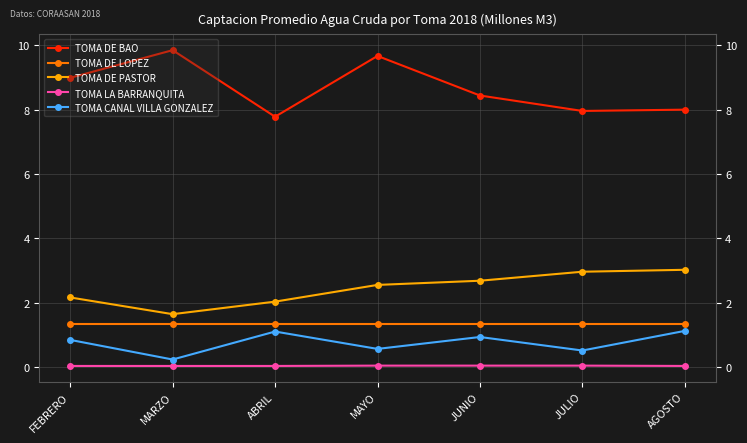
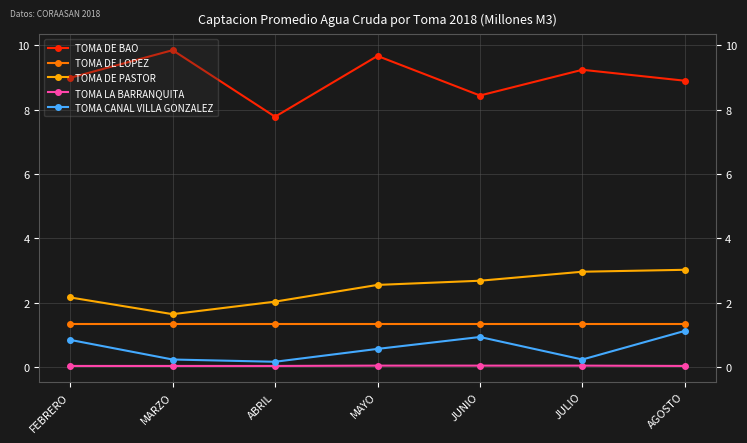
  {
    "TOMA DE BAO": {
      "ABRIL": 7.8,
      "MAYO": 9.7,
      "JUNIO": 8.4,
-     "JULIO": 8.0,
-     "AGOSTO": 8.0
+     "JULIO": 9.2,
+     "AGOSTO": 8.9
    },
    "TOMA LA BARRANQUITA": {
      "FEBRERO": 0.0,
      "MARZO": 0.0,
      "ABRIL": 0.0,
      "MAYO": 0.0,
      "JUNIO": 0.0,
      "JULIO": 0.0,
      "AGOSTO": 0.0
    },
    "TOMA CANAL VILLA GONZALEZ": {
      "FEBRERO": 0.8,
      "MARZO": 0.2,
-     "ABRIL": 1.1,
+     "ABRIL": 0.2,
      "MAYO": 0.6,
      "JUNIO": 0.9,
-     "JULIO": 0.5,
+     "JULIO": 0.2,
      "AGOSTO": 1.1
    }
  }
